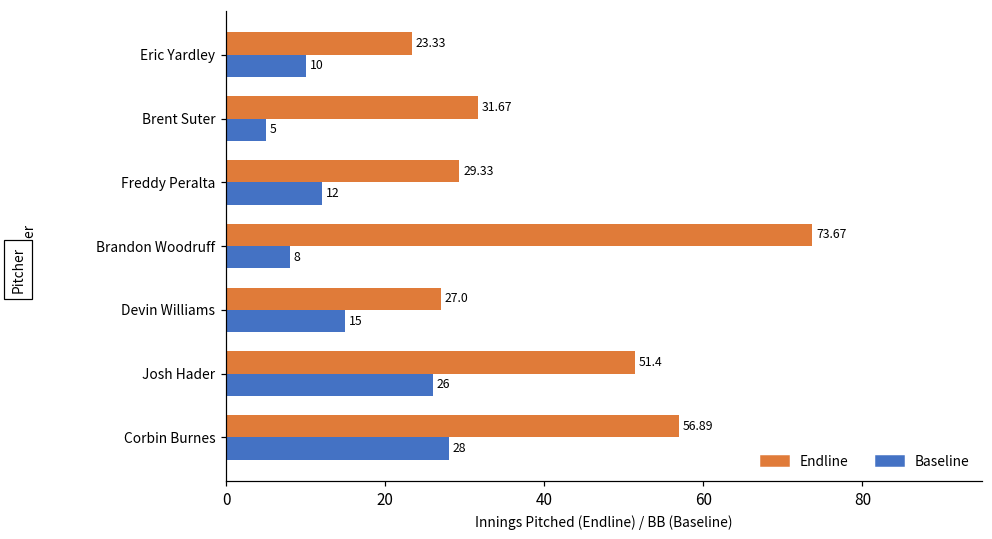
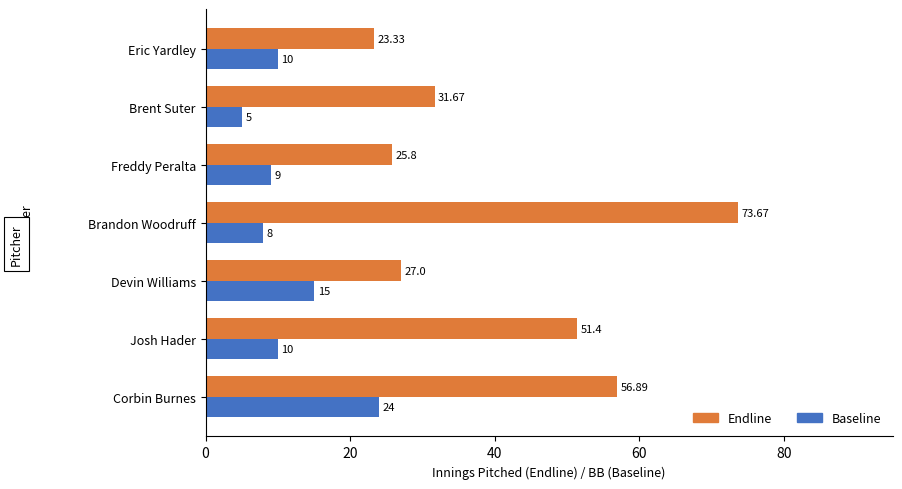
  {
    "Endline": {
      "Eric Yardley": 23.33,
      "Brent Suter": 31.67,
-     "Freddy Peralta": 29.33,
+     "Freddy Peralta": 25.8,
      "Brandon Woodruff": 73.67,
      "Devin Williams": 27.0,
      "Josh Hader": 51.4,
      "Corbin Burnes": 56.89
    },
    "Baseline": {
      "Eric Yardley": 10,
      "Brent Suter": 5,
-     "Freddy Peralta": 12,
+     "Freddy Peralta": 9,
      "Brandon Woodruff": 8,
      "Devin Williams": 15,
-     "Josh Hader": 26,
-     "Corbin Burnes": 28
+     "Josh Hader": 10,
+     "Corbin Burnes": 24
    }
  }
